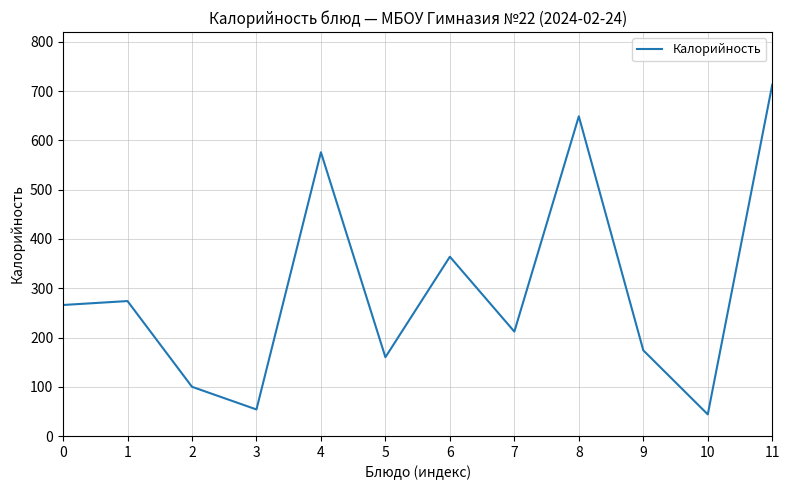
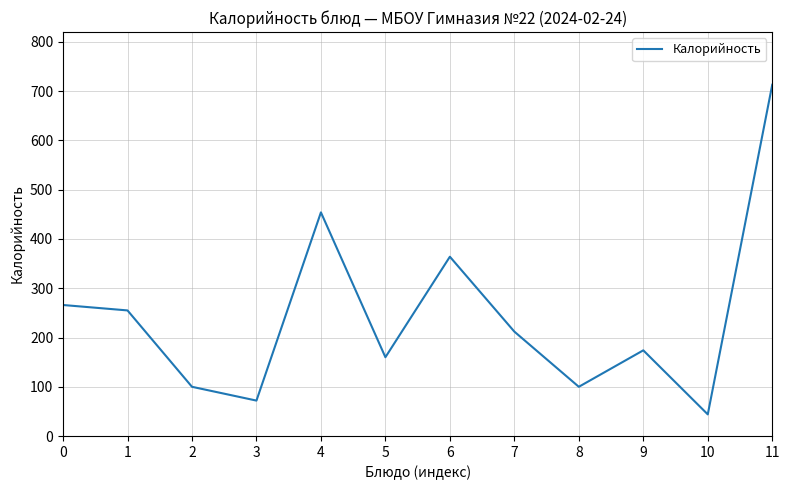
  {
    "0": 270,
-   "1": 270,
+   "1": 260,
    "2": 100,
-   "3": 50,
-   "4": 580,
+   "3": 70,
+   "4": 450,
    "5": 160,
    "6": 360,
    "7": 210,
-   "8": 650,
+   "8": 100,
    "9": 170,
    "10": 40,
    "11": 710
  }
